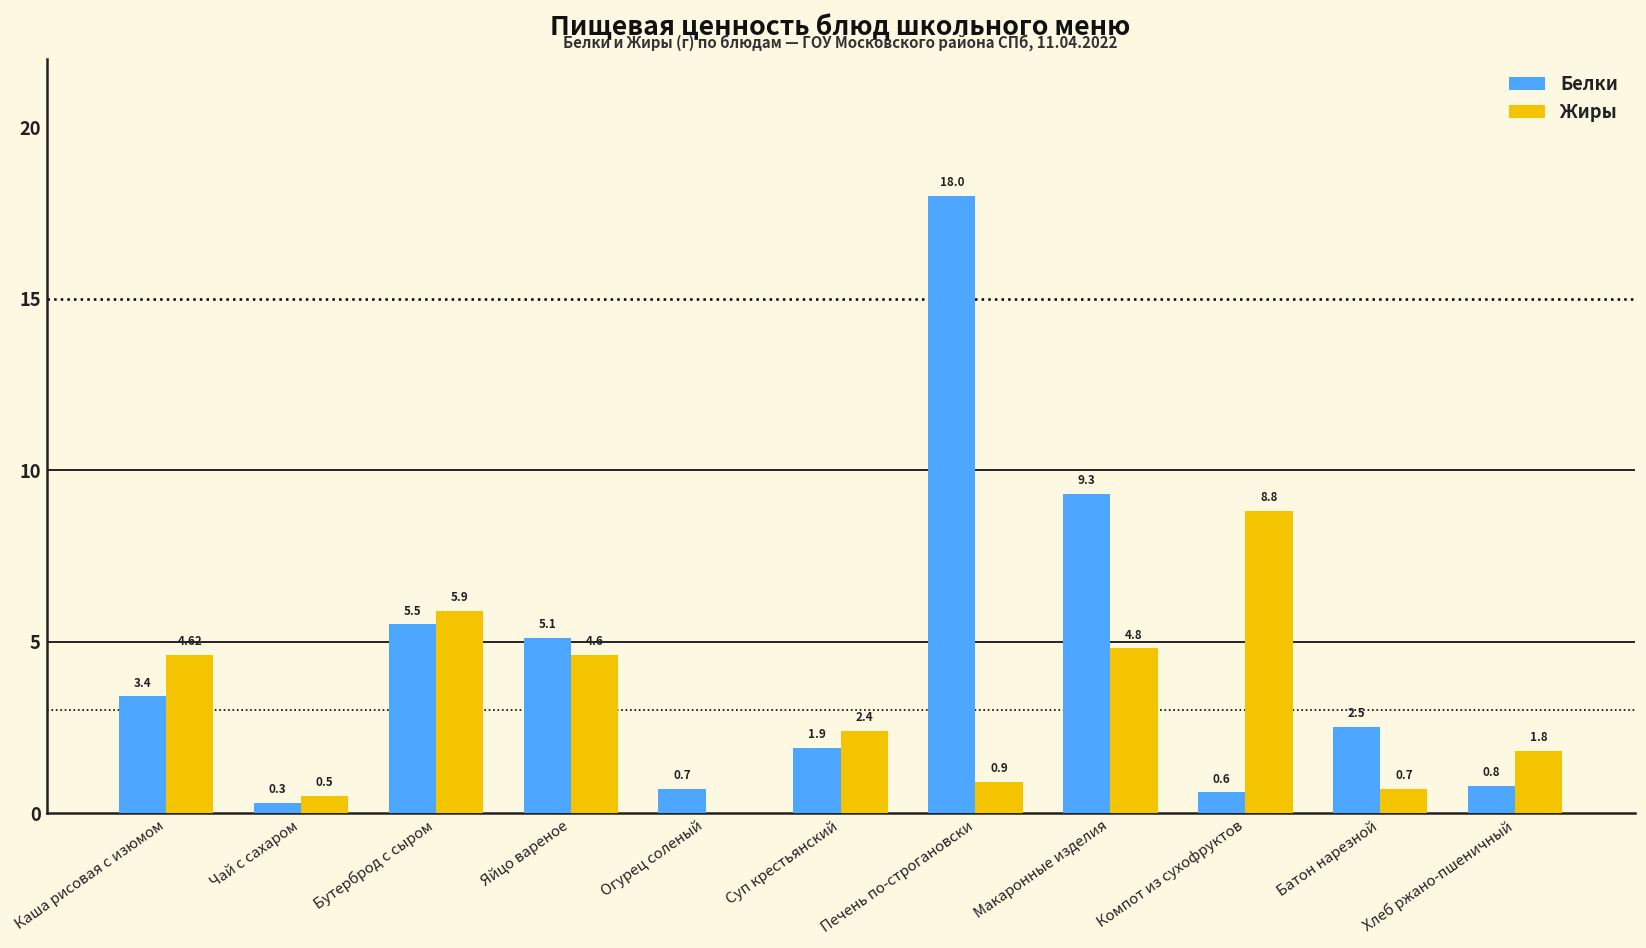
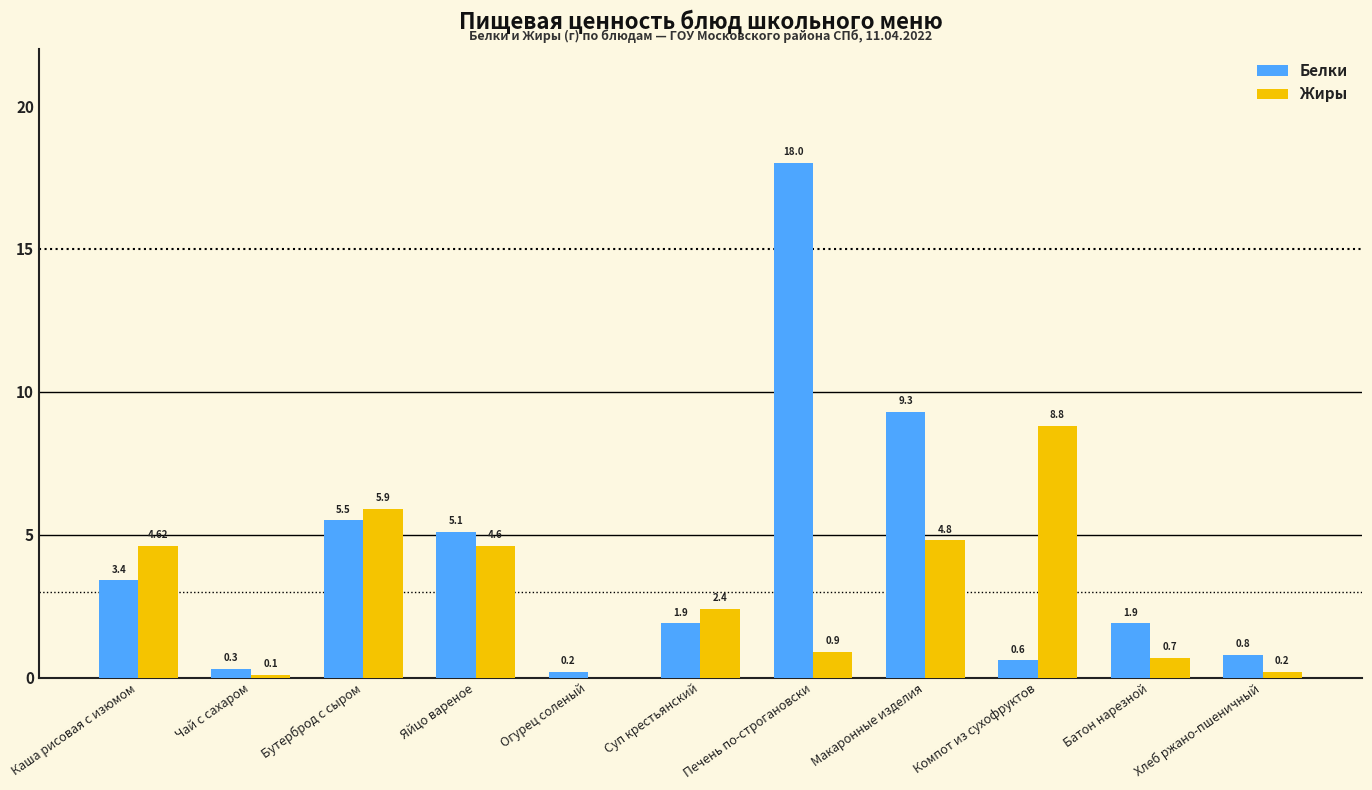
  {
    "Белки": {
      "Каша рисовая с изюмом": 3.4,
      "Чай с сахаром": 0.3,
      "Бутерброд с сыром": 5.5,
      "Яйцо вареное": 5.1,
-     "Огурец соленый": 0.7,
+     "Огурец соленый": 0.2,
      "Суп крестьянский": 1.9,
      "Печень по-строгановски": 18.0,
      "Макаронные изделия": 9.3,
      "Компот из сухофруктов": 0.6,
-     "Батон нарезной": 2.5,
+     "Батон нарезной": 1.9,
      "Хлеб ржано-пшеничный": 0.8
    },
    "Жиры": {
      "Каша рисовая с изюмом": 4.62,
-     "Чай с сахаром": 0.5,
+     "Чай с сахаром": 0.1,
      "Бутерброд с сыром": 5.9,
      "Яйцо вареное": 4.6,
      "Суп крестьянский": 2.4,
      "Печень по-строгановски": 0.9,
      "Макаронные изделия": 4.8,
      "Компот из сухофруктов": 8.8,
      "Батон нарезной": 0.7,
-     "Хлеб ржано-пшеничный": 1.8
+     "Хлеб ржано-пшеничный": 0.2
    }
  }
